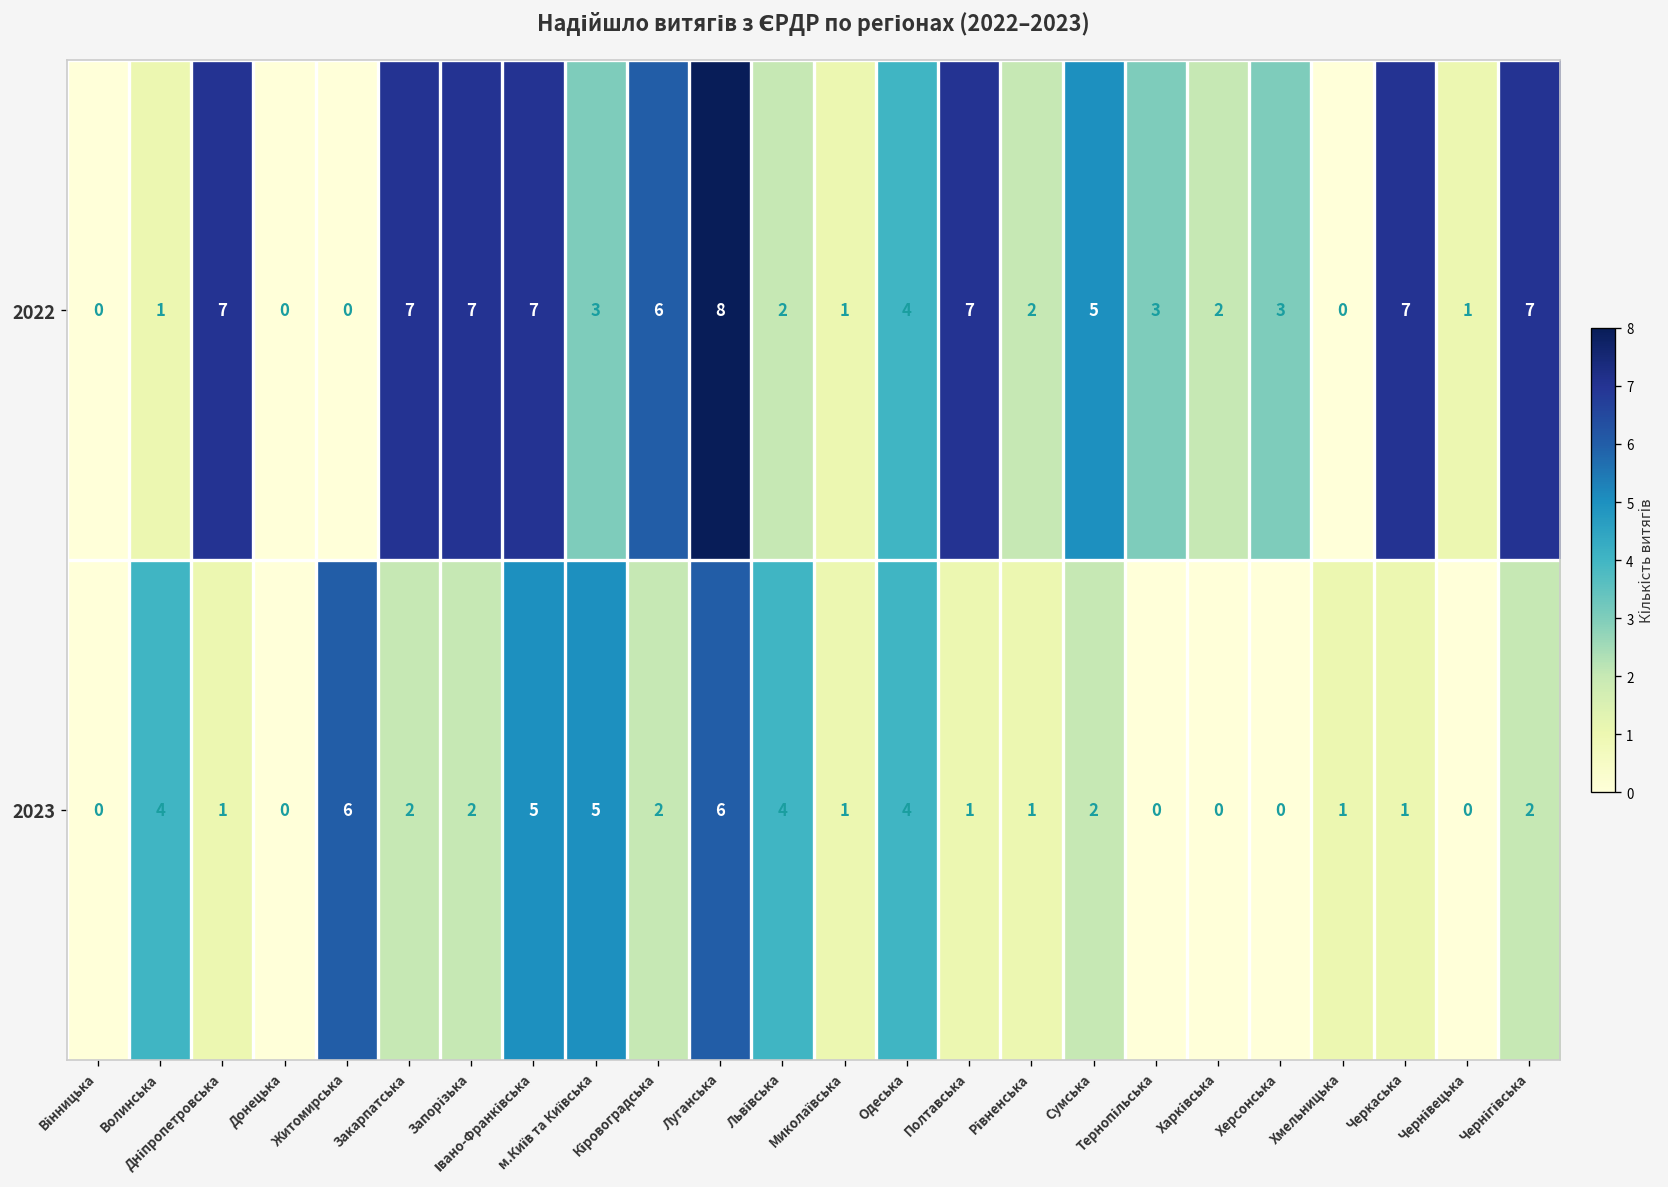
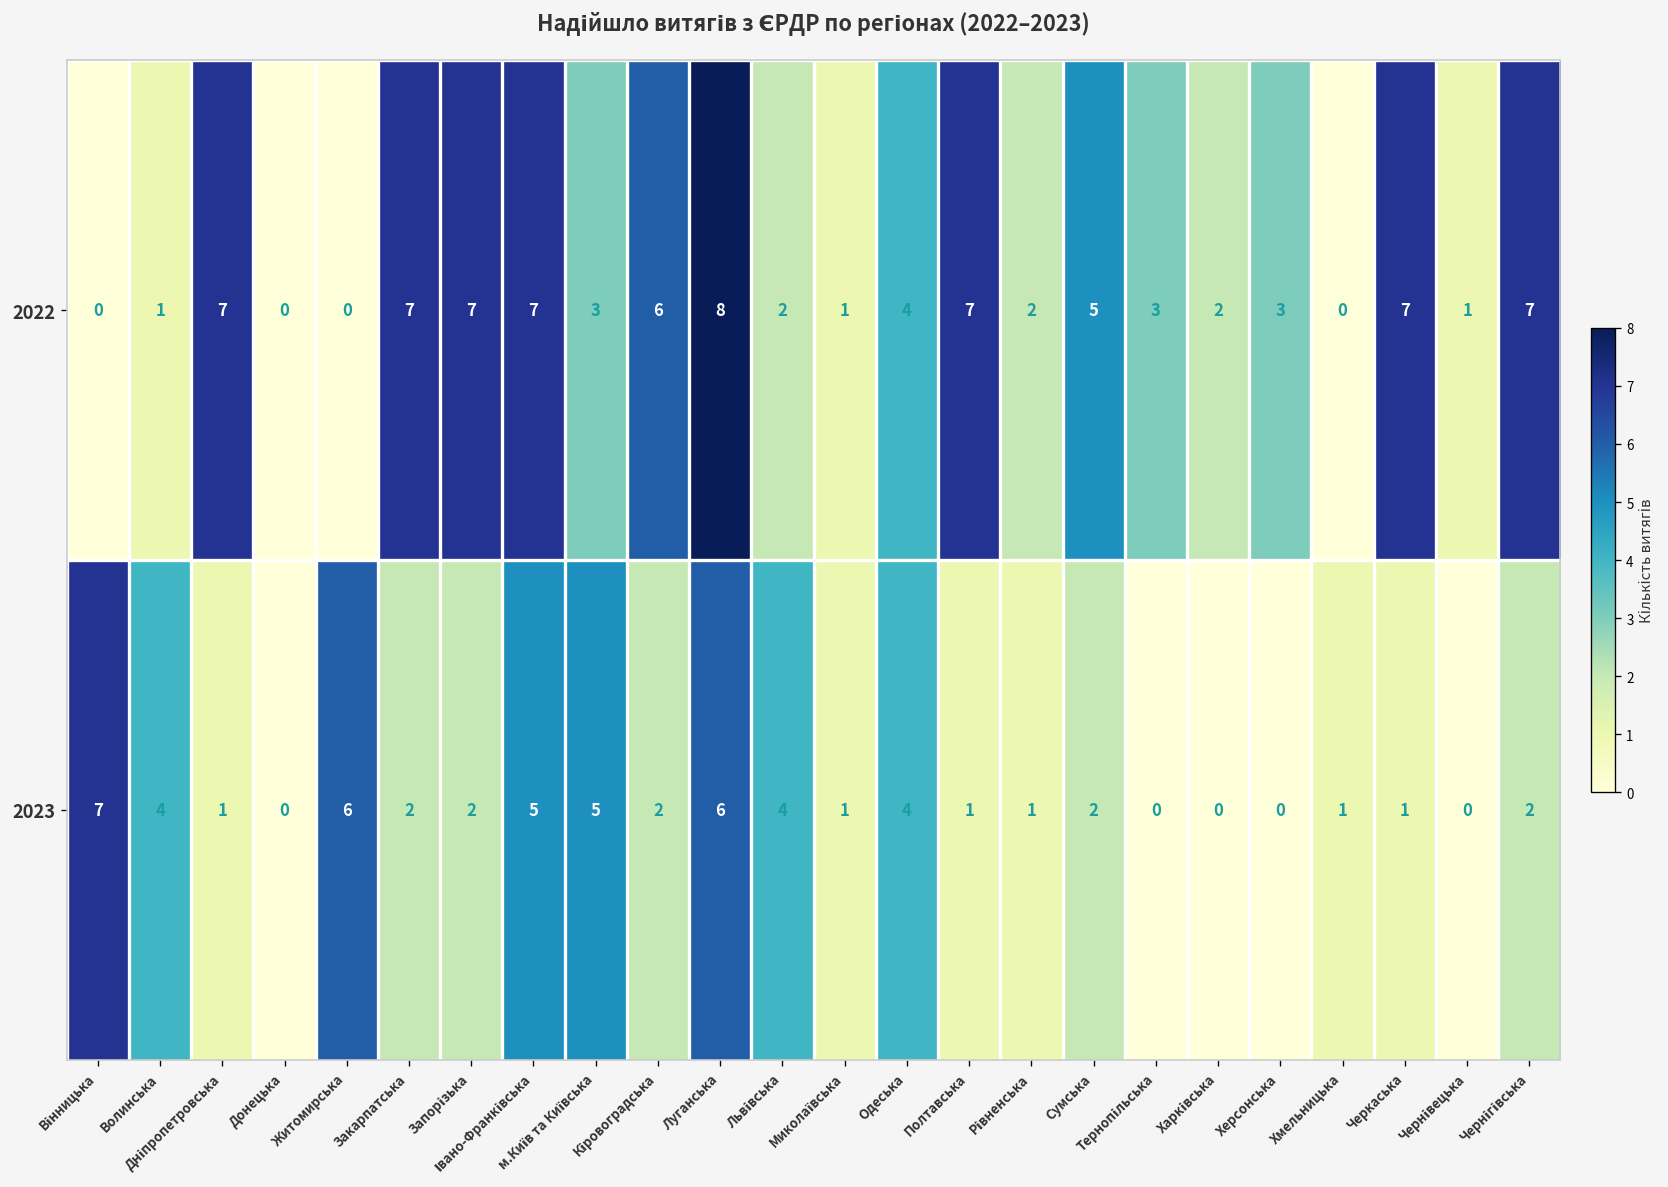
  {
    "2022": {
      "Вінницька": 0,
      "Волинська": 1,
      "Дніпропетровська": 7,
      "Донецька": 0,
      "Житомирська": 0,
      "Закарпатська": 7,
      "Запорізька": 7,
      "Івано-Франківська": 7,
      "м.Київ та Київська": 3,
      "Кіровоградська": 6,
      "Луганська": 8,
      "Львівська": 2,
      "Миколаївська": 1,
      "Полтавська": 7,
      "Рівненська": 2,
      "Сумська": 5,
      "Тернопільська": 3,
      "Харківська": 2,
      "Херсонська": 3,
      "Хмельницька": 0,
      "Черкаська": 7,
      "Чернівецька": 1,
      "Чернігівська": 7
    },
    "2023": {
-     "Вінницька": 0,
+     "Вінницька": 7,
      "Дніпропетровська": 1,
      "Донецька": 0,
      "Житомирська": 6,
      "Закарпатська": 2,
      "Запорізька": 2,
      "Івано-Франківська": 5,
      "м.Київ та Київська": 5,
      "Кіровоградська": 2,
      "Луганська": 6,
      "Миколаївська": 1,
      "Полтавська": 1,
      "Рівненська": 1,
      "Сумська": 2,
      "Тернопільська": 0,
      "Харківська": 0,
      "Херсонська": 0,
      "Хмельницька": 1,
      "Черкаська": 1,
      "Чернівецька": 0,
      "Чернігівська": 2
    }
  }
